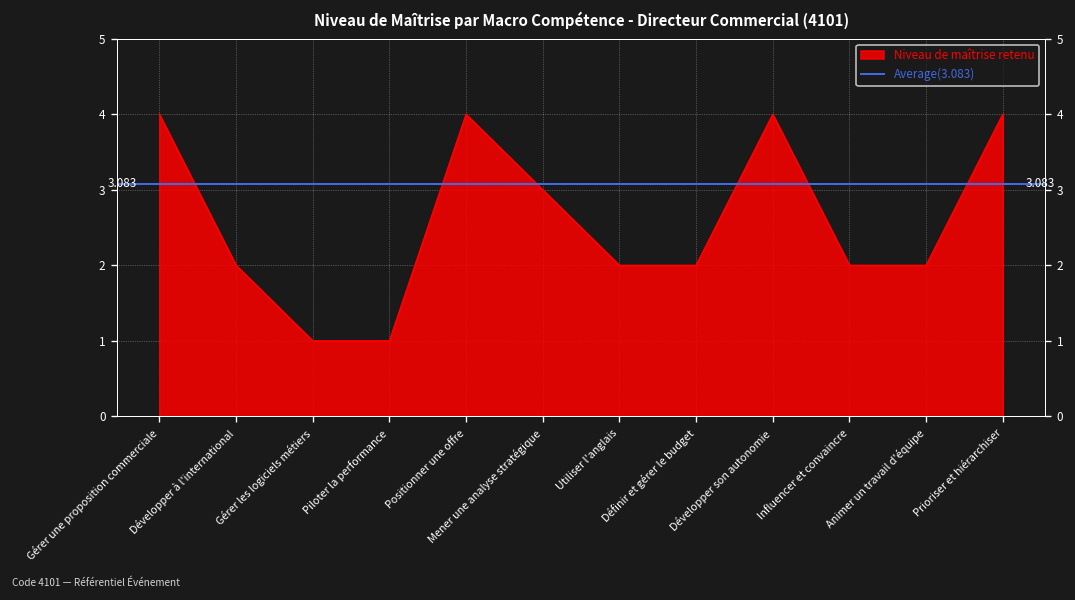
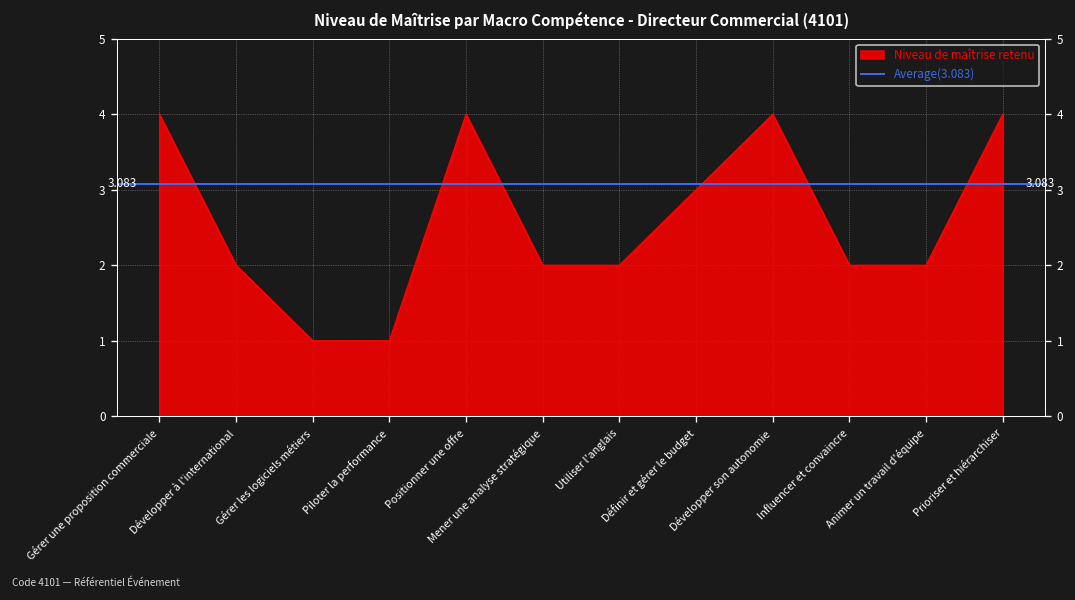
  {
    "Gérer une proposition commerciale": 4,
    "Développer à l'international": 2,
    "Gérer les logiciels métiers": 1,
    "Piloter la performance": 1,
    "Positionner une offre": 4,
-   "Mener une analyse stratégique": 3,
+   "Mener une analyse stratégique": 2,
    "Utiliser l'anglais": 2,
-   "Définir et gérer le budget": 2,
+   "Définir et gérer le budget": 3,
    "Développer son autonomie": 4,
    "Influencer et convaincre": 2,
    "Animer un travail d'équipe": 2,
    "Prioriser et hiérarchiser": 4
  }
